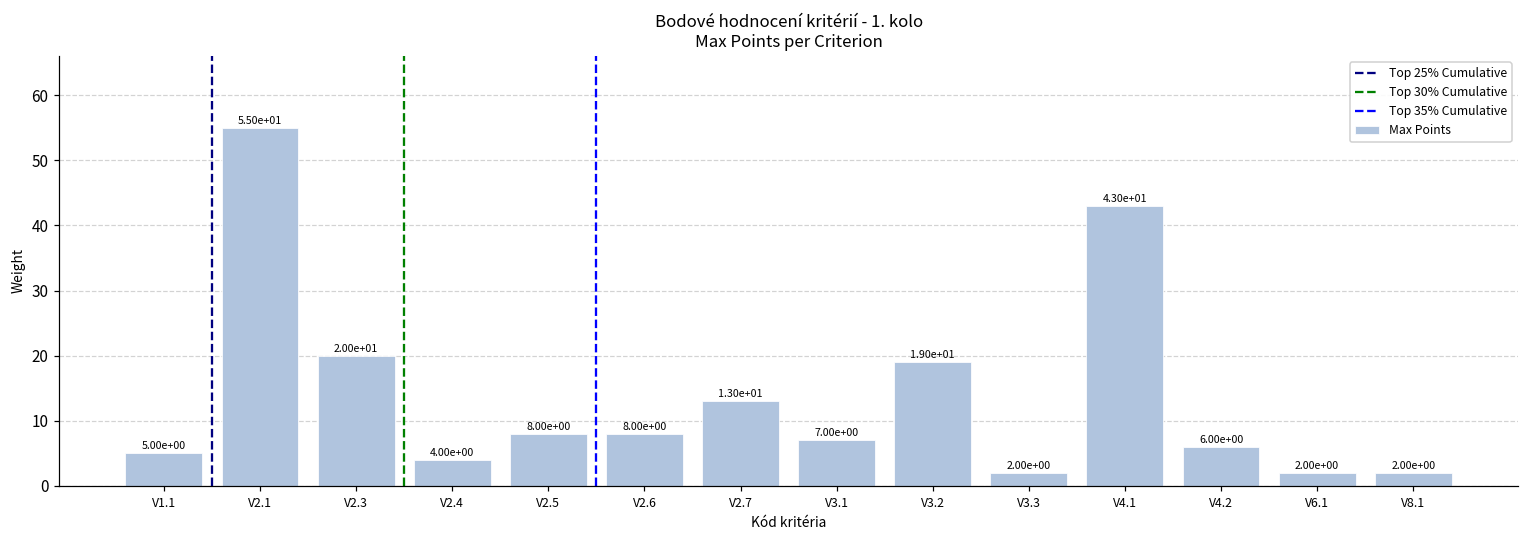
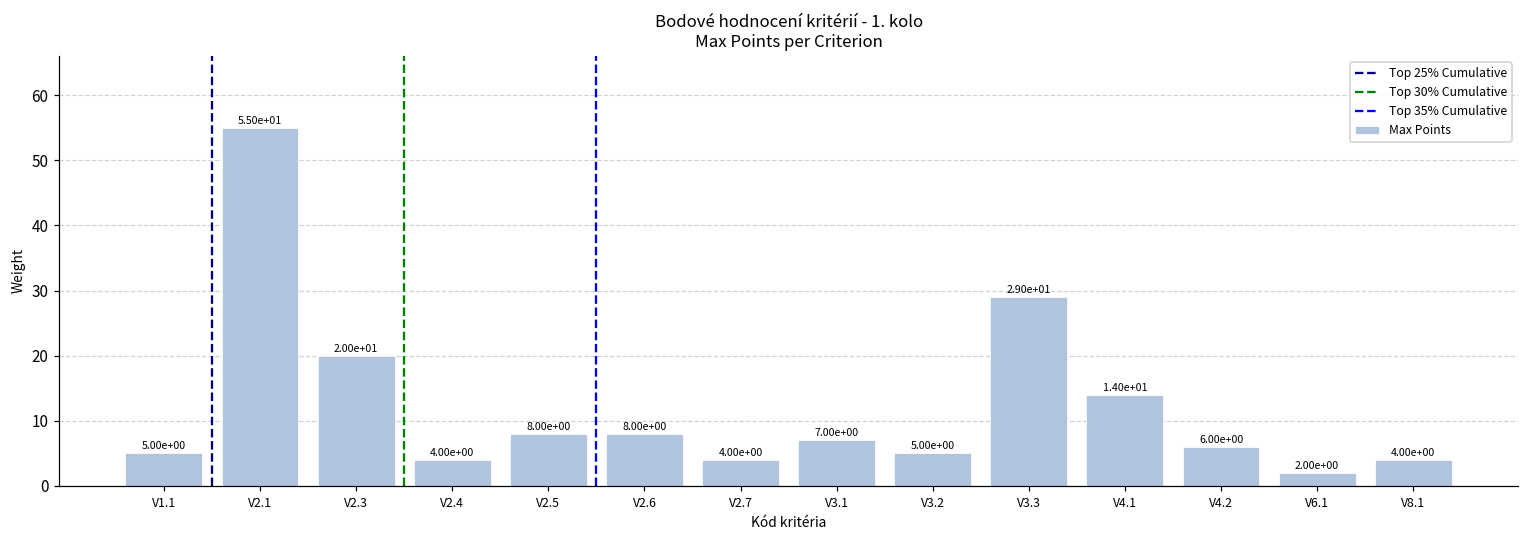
  {
    "V1.1": "5.00e+00",
    "V2.1": "5.50e+01",
    "V2.3": "2.00e+01",
    "V2.4": "4.00e+00",
    "V2.5": "8.00e+00",
    "V2.6": "8.00e+00",
-   "V2.7": "1.30e+01",
+   "V2.7": "4.00e+00",
    "V3.1": "7.00e+00",
-   "V3.2": "1.90e+01",
-   "V3.3": "2.00e+00",
-   "V4.1": "4.30e+01",
+   "V3.2": "5.00e+00",
+   "V3.3": "2.90e+01",
+   "V4.1": "1.40e+01",
    "V4.2": "6.00e+00",
    "V6.1": "2.00e+00",
-   "V8.1": "2.00e+00"
+   "V8.1": "4.00e+00"
  }
